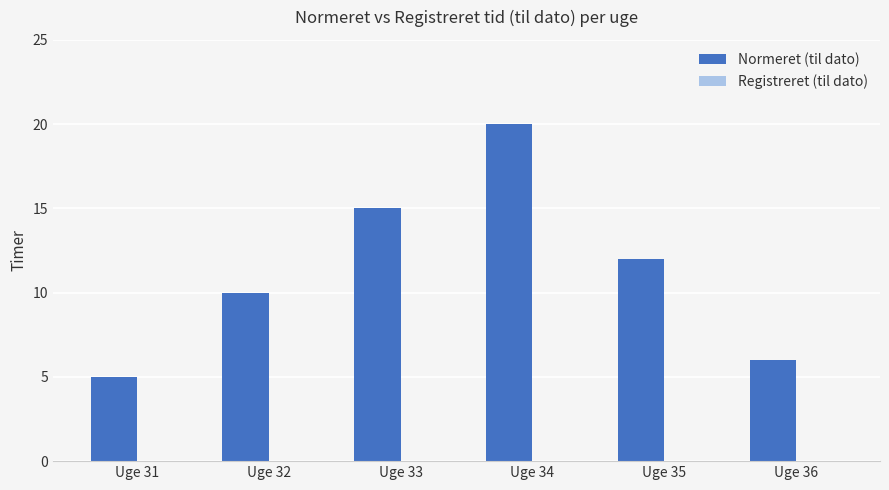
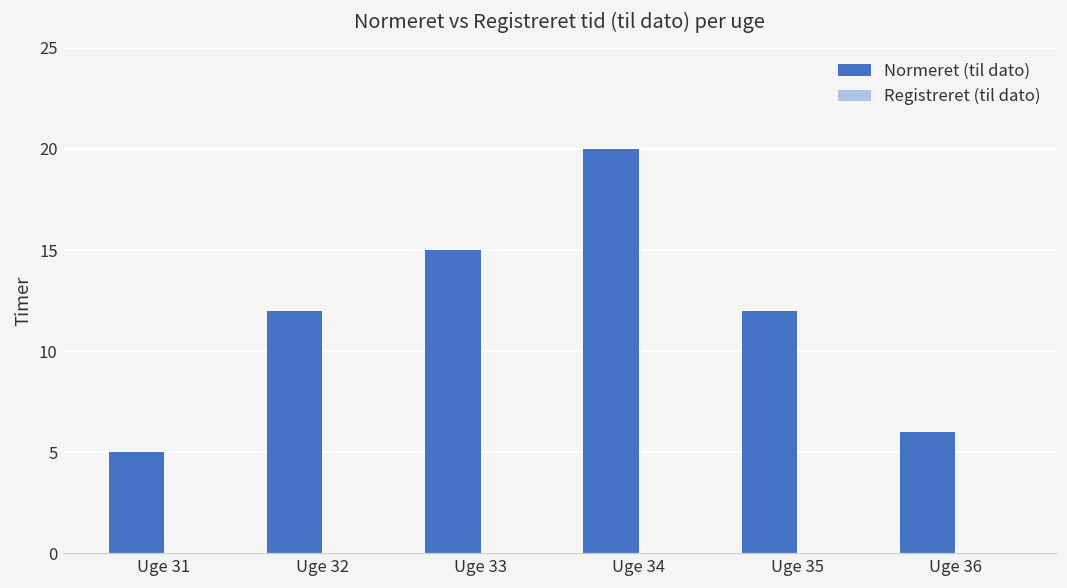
  {
    "Normeret (til dato)": {
      "Uge 31": 5,
-     "Uge 32": 10,
+     "Uge 32": 12,
      "Uge 33": 15,
      "Uge 34": 20,
      "Uge 35": 12,
      "Uge 36": 6
    },
    "Registreret (til dato)": {
      "Uge 31": 0,
      "Uge 32": 0,
      "Uge 33": 0,
      "Uge 34": 0,
      "Uge 35": 0,
      "Uge 36": 0
    }
  }
